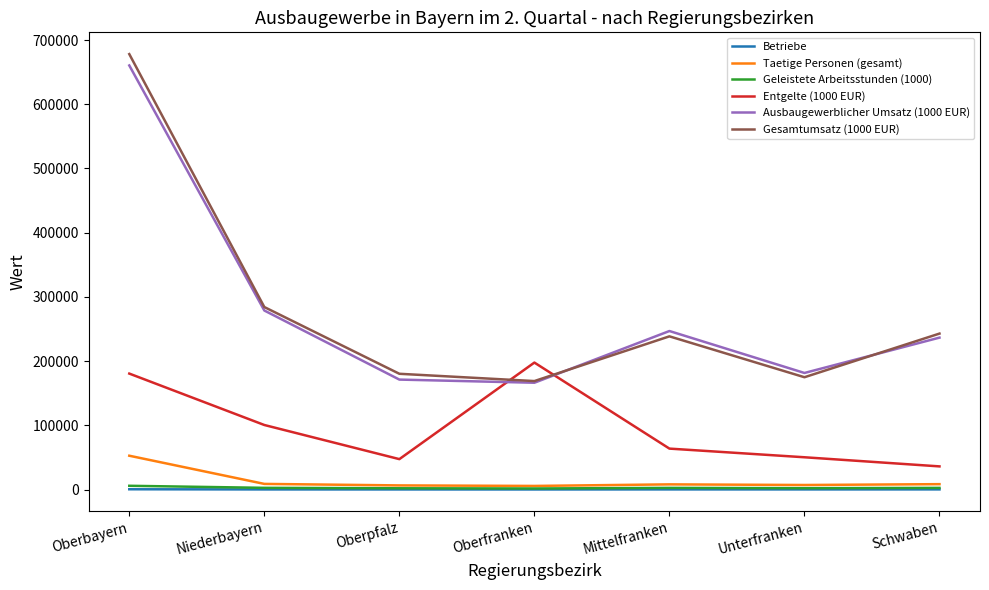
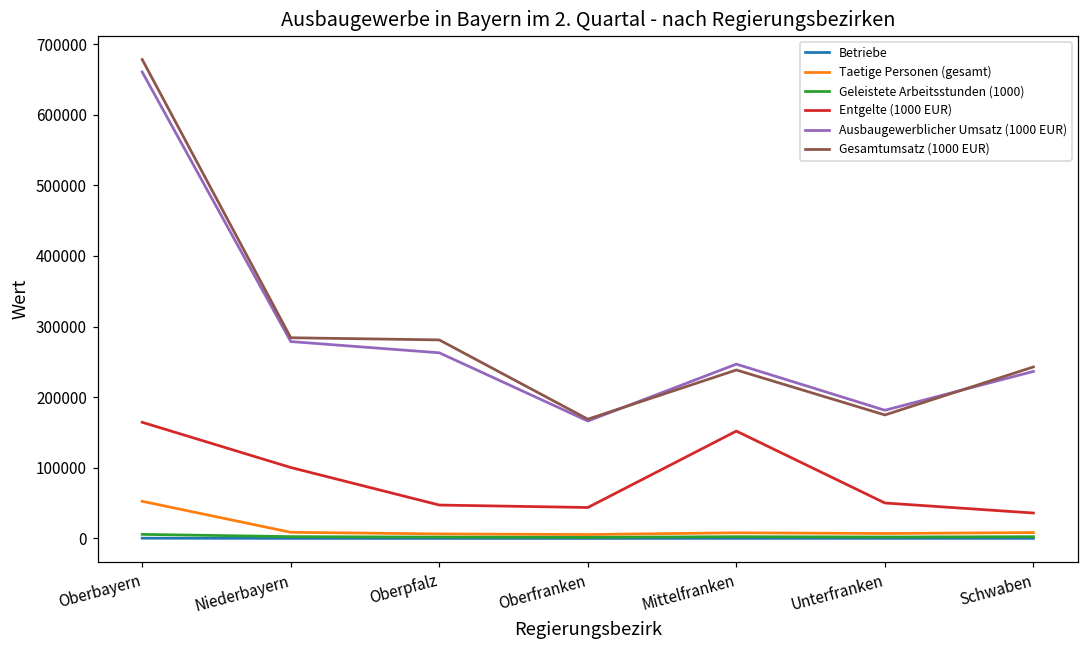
  {
    "Betriebe": {
      "Oberbayern": 0
    },
    "Taetige Personen (gesamt)": {
      "Oberbayern": 50000,
      "Niederbayern": 10000,
      "Oberpfalz": 10000,
      "Oberfranken": 10000,
      "Mittelfranken": 10000,
      "Unterfranken": 10000,
      "Schwaben": 10000
    },
    "Geleistete Arbeitsstunden (1000)": {
      "Oberbayern": 10000
    },
    "Entgelte (1000 EUR)": {
-     "Oberbayern": 180000,
+     "Oberbayern": 160000,
      "Niederbayern": 100000,
      "Oberpfalz": 50000,
-     "Oberfranken": 200000,
-     "Mittelfranken": 60000,
+     "Oberfranken": 40000,
+     "Mittelfranken": 150000,
      "Unterfranken": 50000,
      "Schwaben": 40000
    },
    "Ausbaugewerblicher Umsatz (1000 EUR)": {
      "Oberbayern": 660000,
      "Niederbayern": 280000,
-     "Oberpfalz": 170000,
+     "Oberpfalz": 260000,
      "Mittelfranken": 250000,
      "Unterfranken": 180000,
      "Schwaben": 240000
    },
    "Gesamtumsatz (1000 EUR)": {
      "Oberbayern": 680000,
      "Niederbayern": 280000,
-     "Oberpfalz": 180000,
+     "Oberpfalz": 280000,
      "Mittelfranken": 240000,
      "Unterfranken": 170000,
      "Schwaben": 240000
    }
  }
